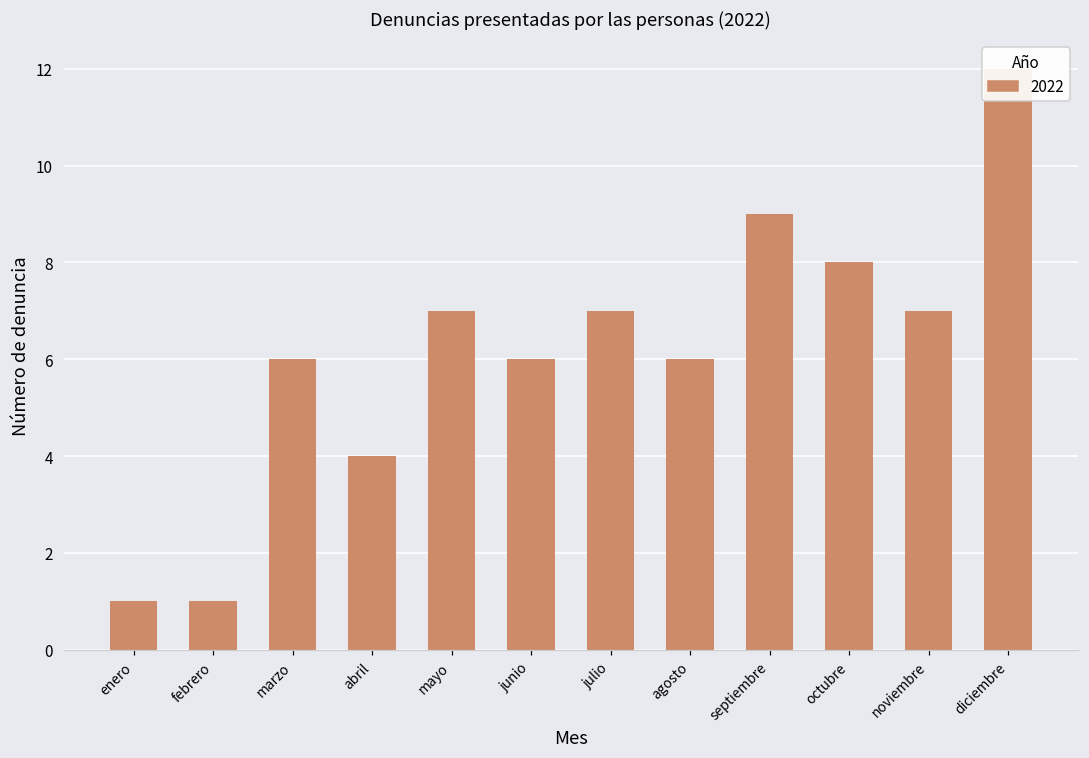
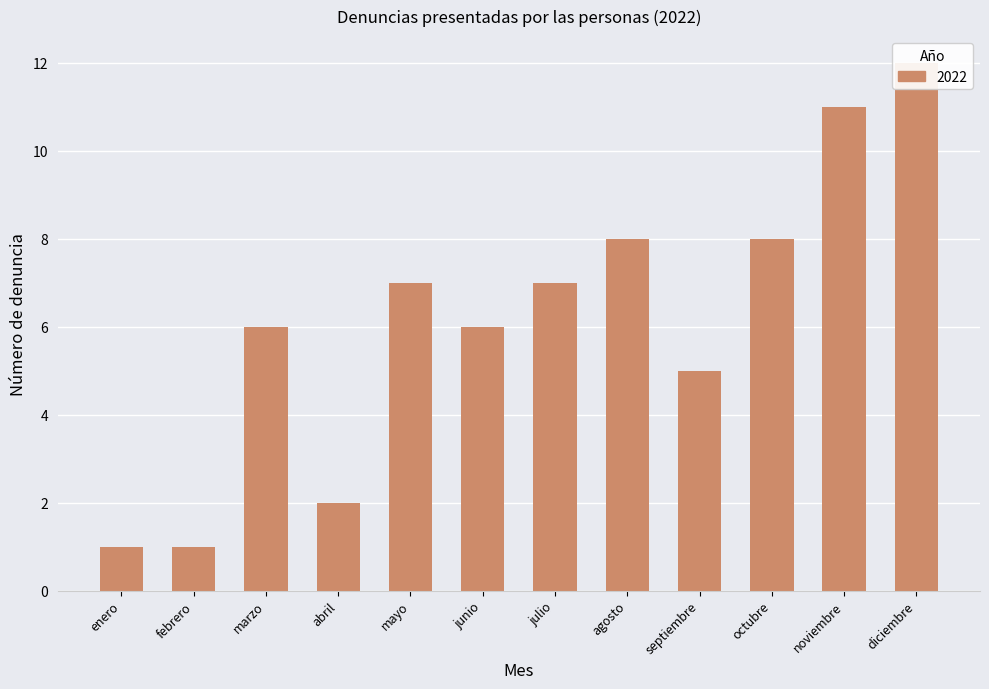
  {
    "enero": 1,
    "febrero": 1,
    "marzo": 6,
-   "abril": 4,
+   "abril": 2,
    "mayo": 7,
    "junio": 6,
    "julio": 7,
-   "agosto": 6,
-   "septiembre": 9,
+   "agosto": 8,
+   "septiembre": 5,
    "octubre": 8,
-   "noviembre": 7
+   "noviembre": 11
  }
